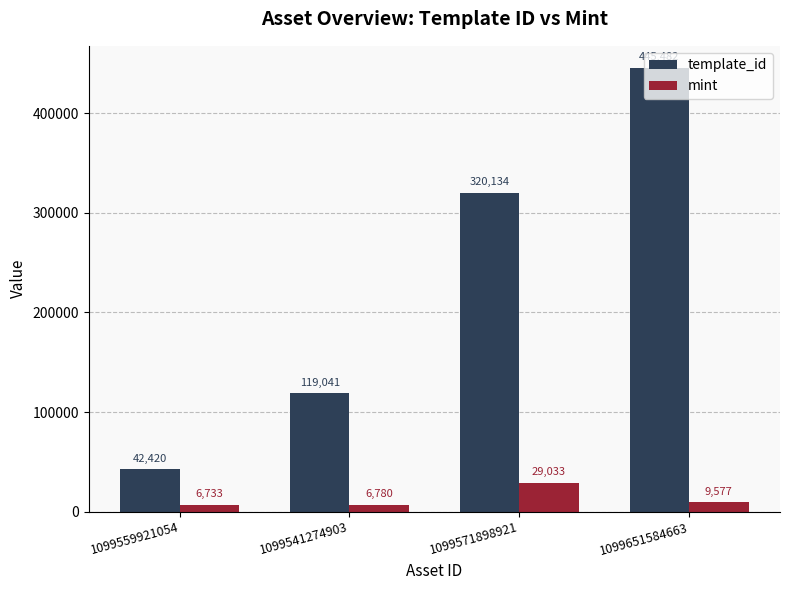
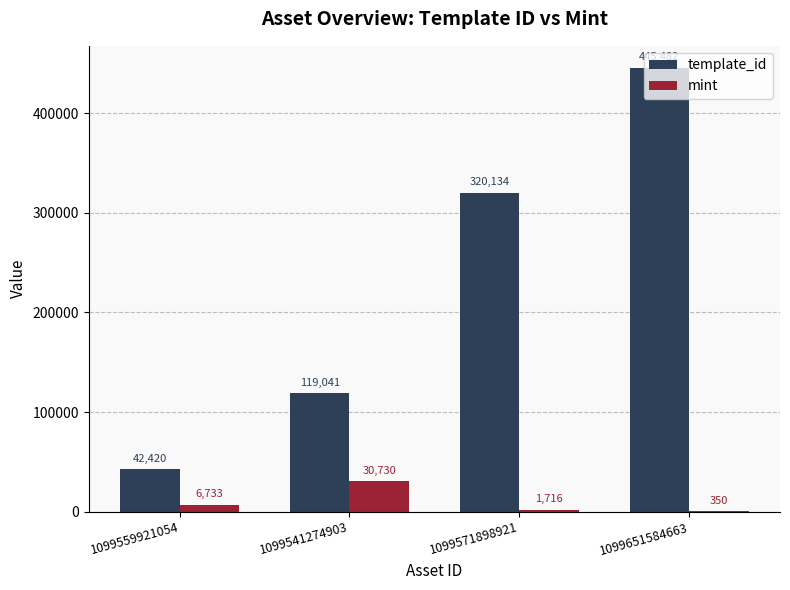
  {
    "template_id": {
      "1099559921054": "42,420",
      "1099541274903": "119,041",
      "1099571898921": "320,134"
    },
    "mint": {
      "1099559921054": "6,733",
-     "1099541274903": "6,780",
-     "1099571898921": "29,033",
-     "1099651584663": "9,577"
+     "1099541274903": "30,730",
+     "1099571898921": "1,716",
+     "1099651584663": "350"
    }
  }
